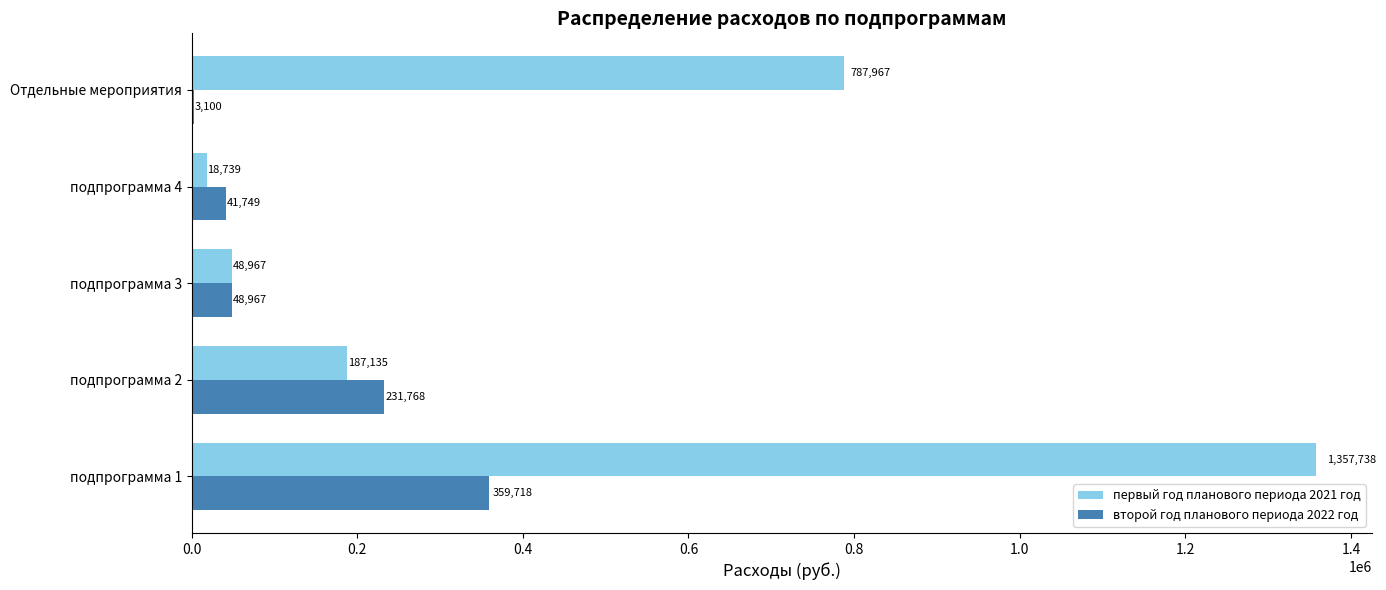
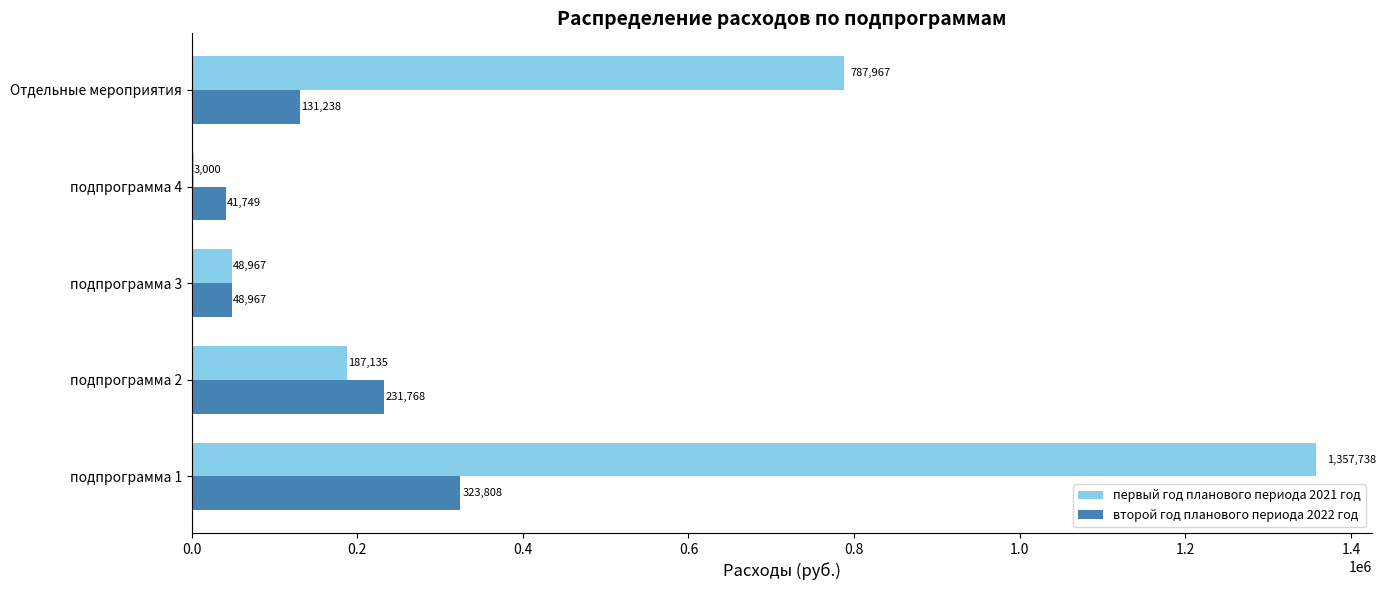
  {
    "первый год планового периода 2021 год": {
      "Отдельные мероприятия": "787,967",
-     "подпрограмма 4": "18,739",
+     "подпрограмма 4": "3,000",
      "подпрограмма 3": "48,967",
      "подпрограмма 2": "187,135",
      "подпрограмма 1": "1,357,738"
    },
    "второй год планового периода 2022 год": {
-     "Отдельные мероприятия": "3,100",
+     "Отдельные мероприятия": "131,238",
      "подпрограмма 4": "41,749",
      "подпрограмма 3": "48,967",
      "подпрограмма 2": "231,768",
-     "подпрограмма 1": "359,718"
+     "подпрограмма 1": "323,808"
    }
  }
